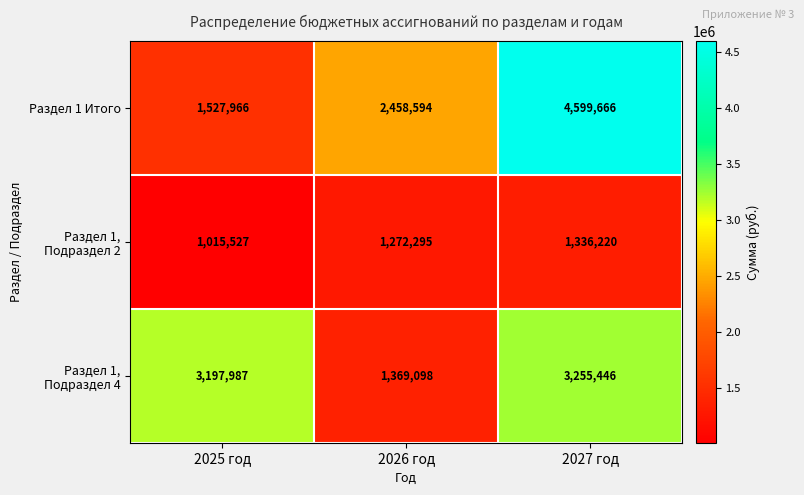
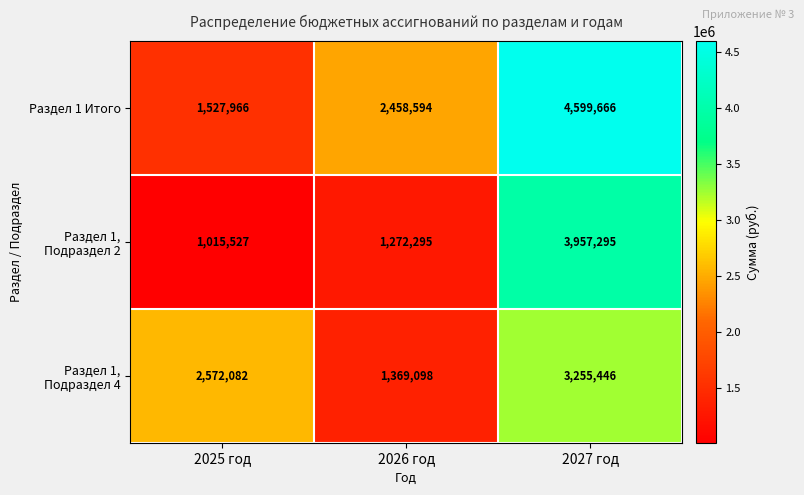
  {
    "Раздел 1 Итого": {
      "2025 год": "1,527,966",
      "2026 год": "2,458,594",
      "2027 год": "4,599,666"
    },
    "Раздел 1, Подраздел 2": {
      "2025 год": "1,015,527",
      "2026 год": "1,272,295",
-     "2027 год": "1,336,220"
+     "2027 год": "3,957,295"
    },
    "Раздел 1, Подраздел 4": {
-     "2025 год": "3,197,987",
+     "2025 год": "2,572,082",
      "2026 год": "1,369,098",
      "2027 год": "3,255,446"
    }
  }
